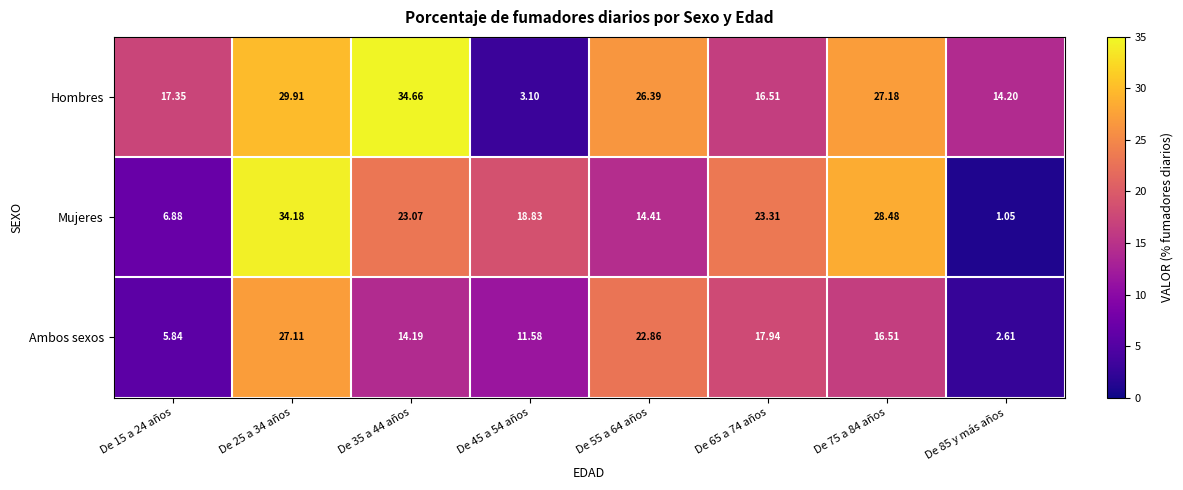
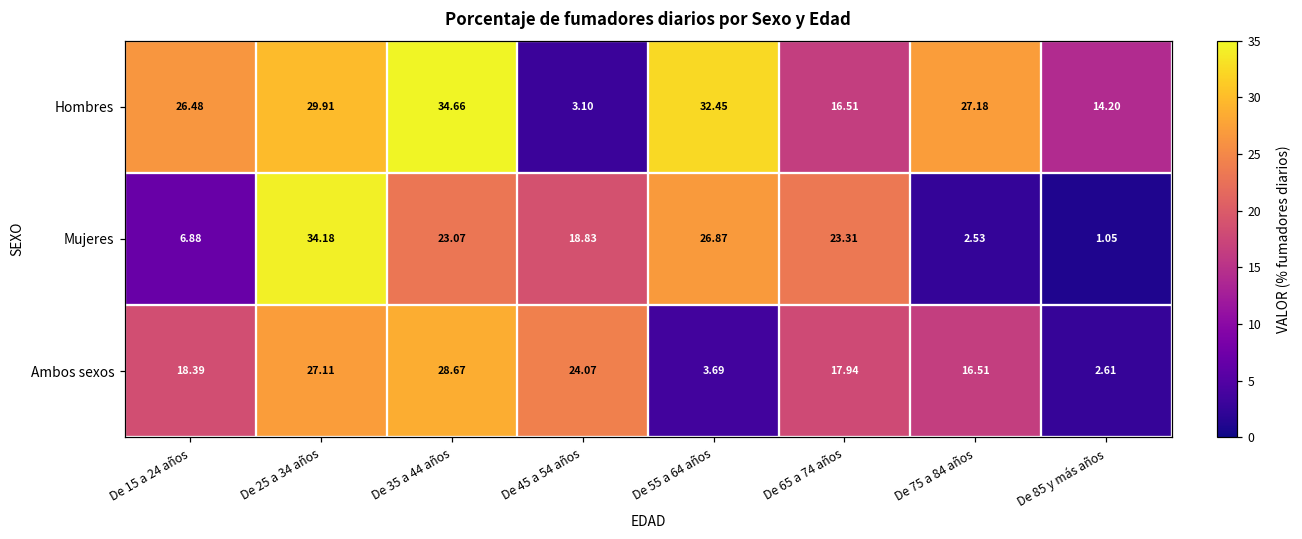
  {
    "Hombres": {
-     "De 15 a 24 años": 17.35,
+     "De 15 a 24 años": 26.48,
      "De 25 a 34 años": 29.91,
      "De 35 a 44 años": 34.66,
      "De 45 a 54 años": 3.10,
-     "De 55 a 64 años": 26.39,
+     "De 55 a 64 años": 32.45,
      "De 65 a 74 años": 16.51,
      "De 75 a 84 años": 27.18,
      "De 85 y más años": 14.20
    },
    "Mujeres": {
      "De 15 a 24 años": 6.88,
      "De 25 a 34 años": 34.18,
      "De 35 a 44 años": 23.07,
      "De 45 a 54 años": 18.83,
-     "De 55 a 64 años": 14.41,
+     "De 55 a 64 años": 26.87,
      "De 65 a 74 años": 23.31,
-     "De 75 a 84 años": 28.48,
+     "De 75 a 84 años": 2.53,
      "De 85 y más años": 1.05
    },
    "Ambos sexos": {
-     "De 15 a 24 años": 5.84,
+     "De 15 a 24 años": 18.39,
      "De 25 a 34 años": 27.11,
-     "De 35 a 44 años": 14.19,
-     "De 45 a 54 años": 11.58,
-     "De 55 a 64 años": 22.86,
+     "De 35 a 44 años": 28.67,
+     "De 45 a 54 años": 24.07,
+     "De 55 a 64 años": 3.69,
      "De 65 a 74 años": 17.94,
      "De 75 a 84 años": 16.51,
      "De 85 y más años": 2.61
    }
  }
